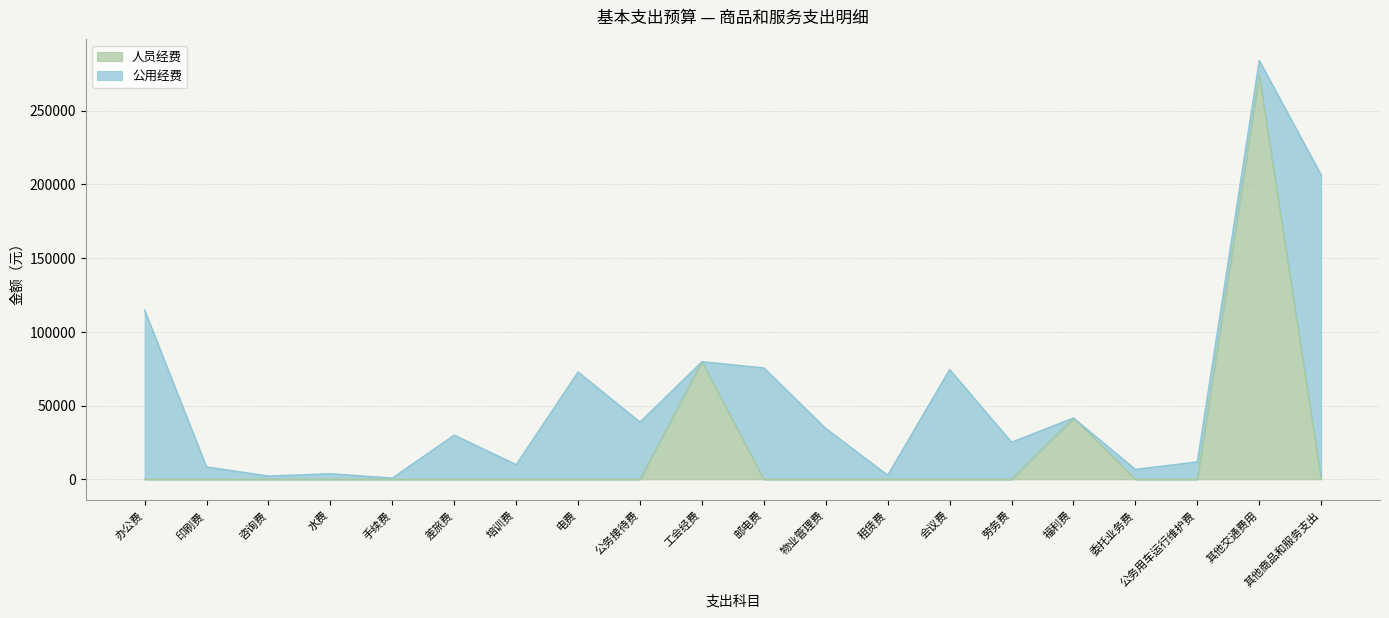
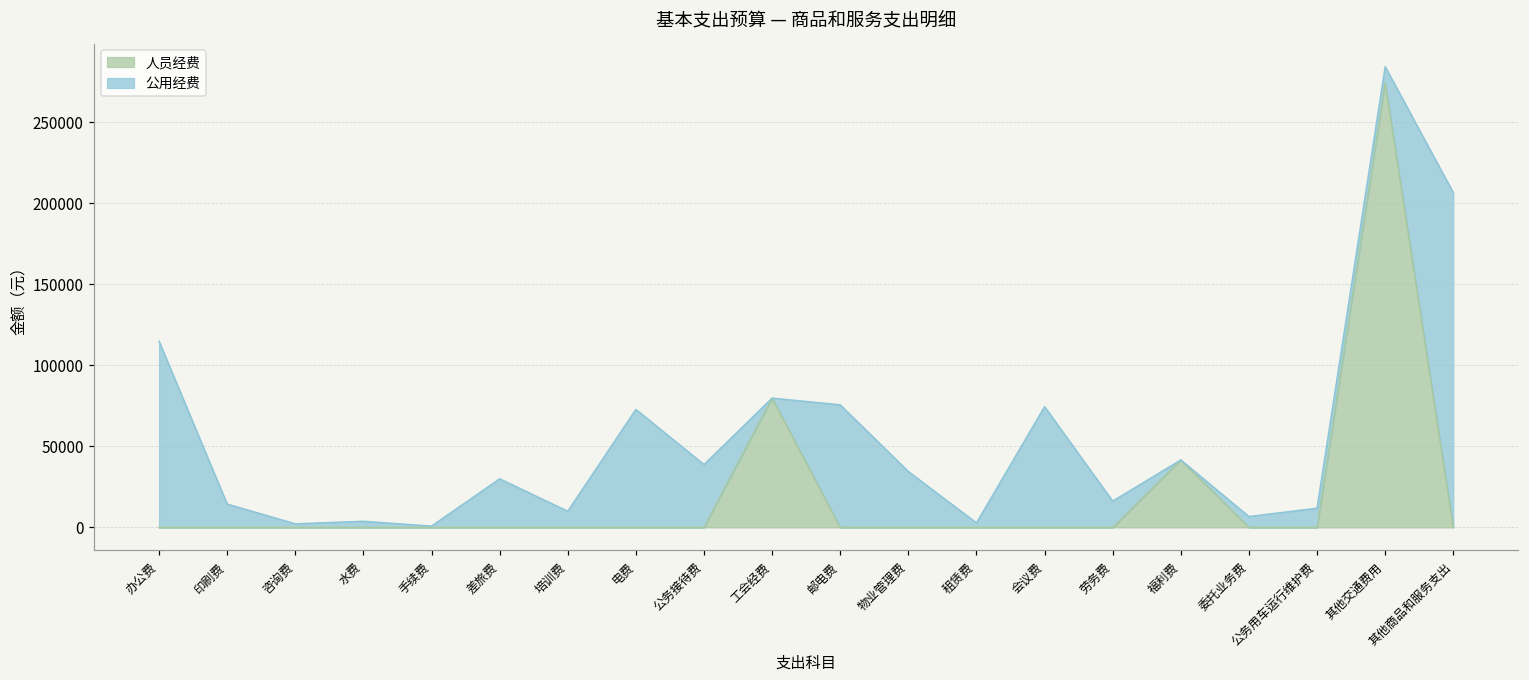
  {
    "人员经费": {
      "办公费": 0,
      "印刷费": 0,
      "咨询费": 0,
      "水费": 0,
      "差旅费": 0,
      "培训费": 0,
      "电费": 0,
      "公务接待费": 0,
      "邮电费": 0,
      "物业管理费": 0,
      "租赁费": 0,
      "会议费": 0,
      "劳务费": 0,
      "委托业务费": 0,
      "公务用车运行维护费": 0,
      "其他交通费用": 274000,
      "其他商品和服务支出": 0
    },
    "公用经费": {
      "办公费": 115000,
-     "印刷费": 8000,
+     "印刷费": 14000,
      "咨询费": 2000,
      "水费": 4000,
      "差旅费": 30000,
      "培训费": 10000,
      "电费": 73000,
      "公务接待费": 39000,
      "邮电费": 76000,
      "物业管理费": 34000,
      "租赁费": 3000,
      "会议费": 75000,
-     "劳务费": 25000,
+     "劳务费": 16000,
      "委托业务费": 7000,
      "公务用车运行维护费": 12000,
      "其他交通费用": 10000,
      "其他商品和服务支出": 206000
    }
  }
